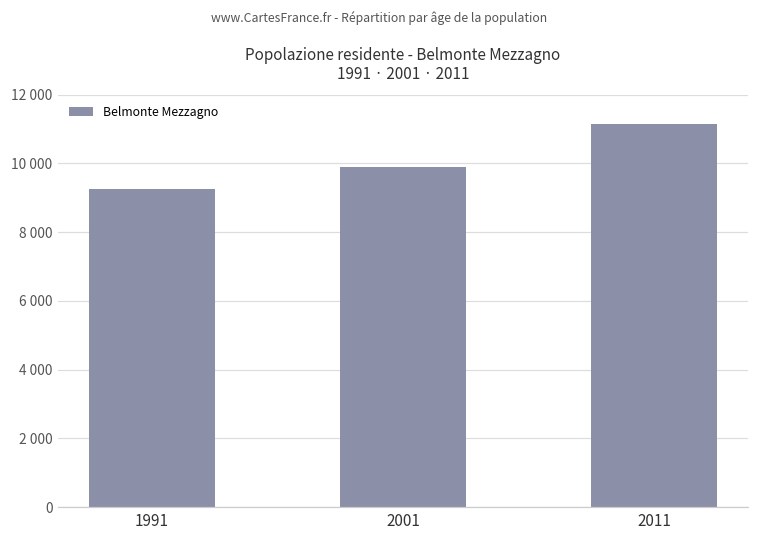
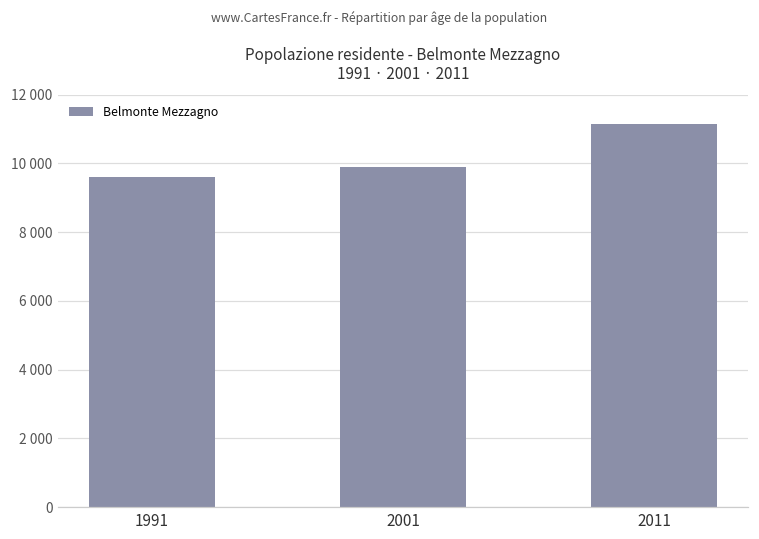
  {
-   "1991": 9300,
+   "1991": 9600,
    "2001": 9900,
    "2011": 11100
  }
